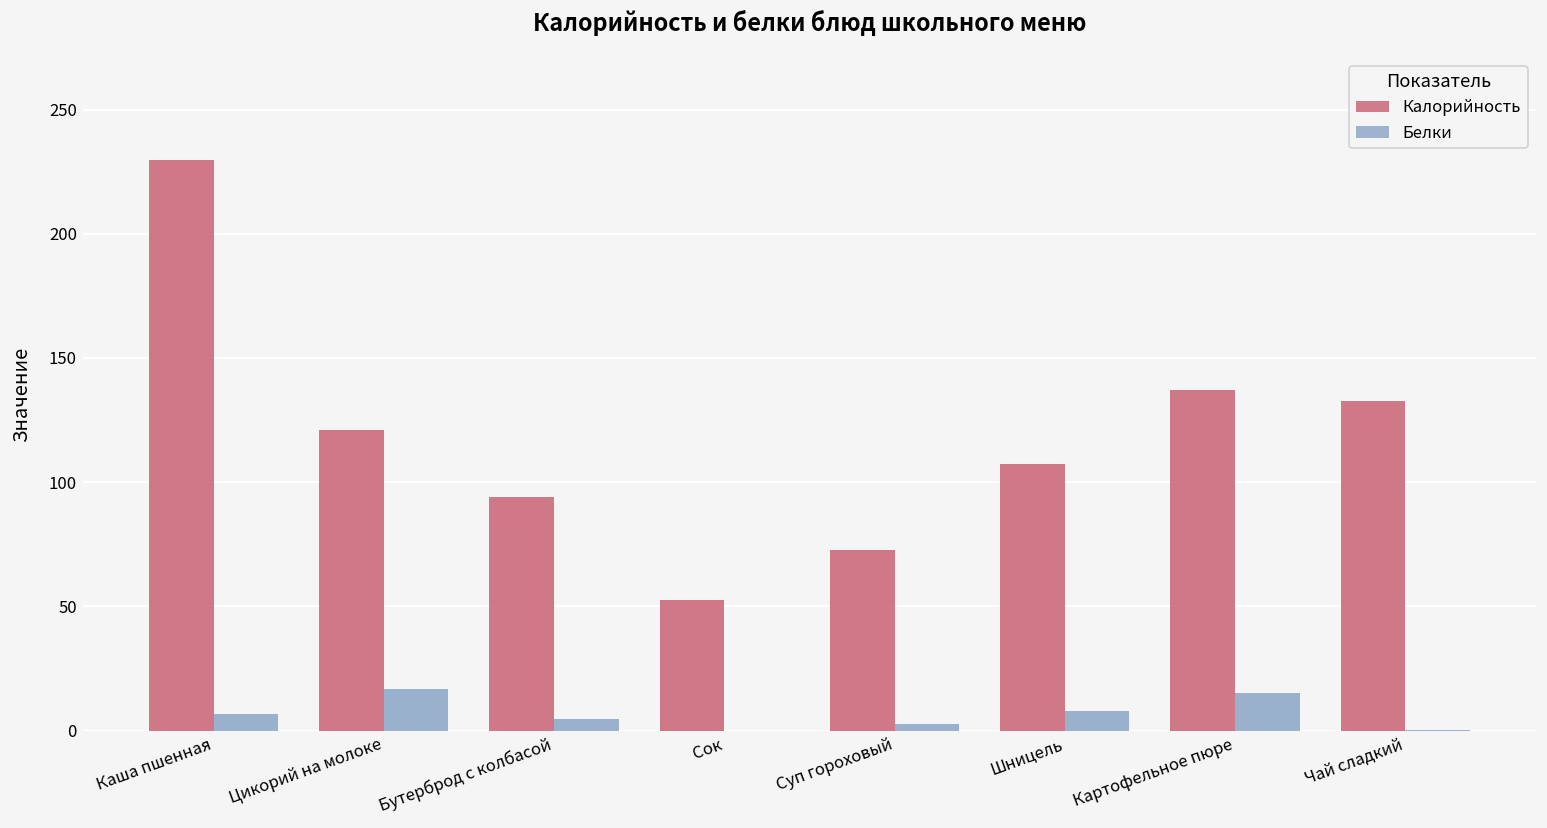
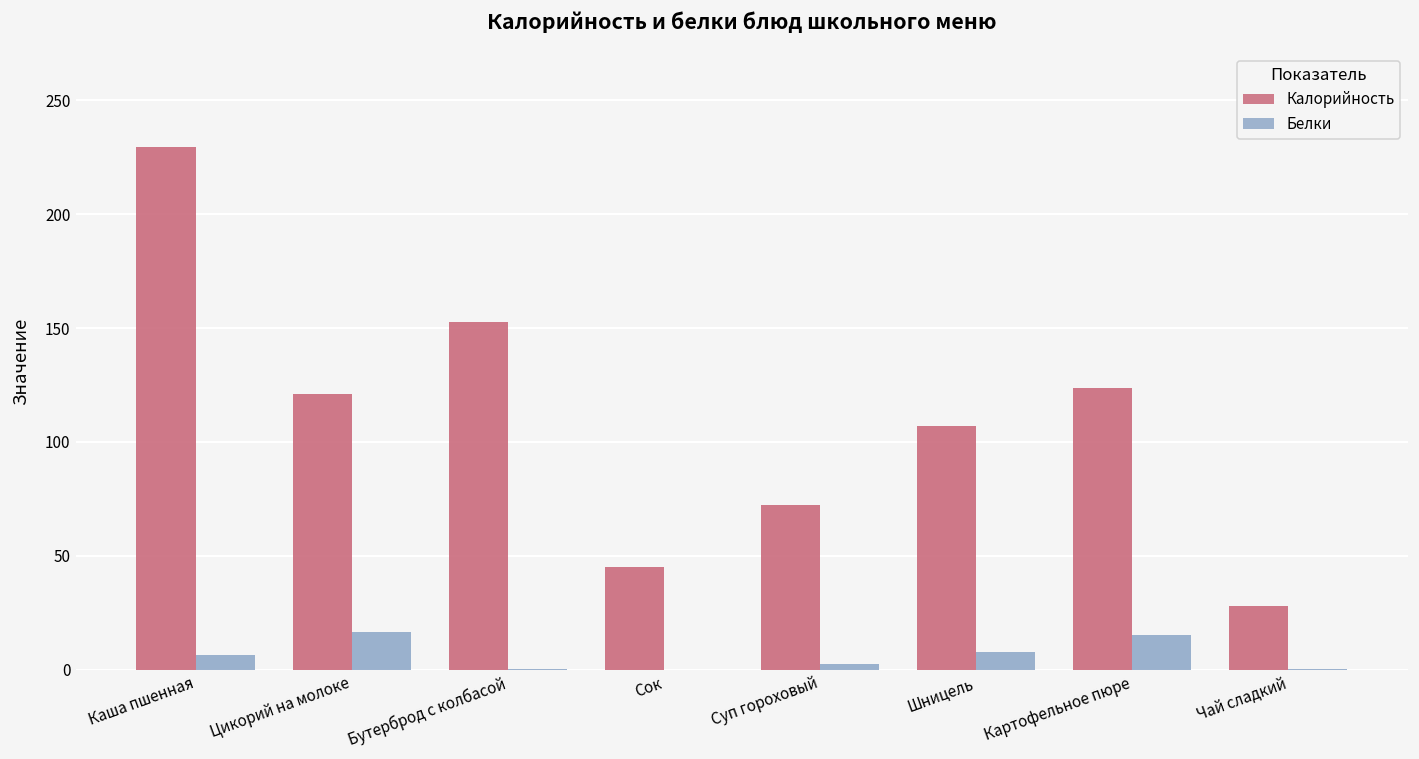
  {
    "Калорийность": {
      "Каша пшенная": 230,
      "Цикорий на молоке": 121,
-     "Бутерброд с колбасой": 94,
-     "Сок": 52,
+     "Бутерброд с колбасой": 153,
+     "Сок": 45,
      "Суп гороховый": 73,
      "Шницель": 107,
-     "Картофельное пюре": 137,
-     "Чай сладкий": 133
+     "Картофельное пюре": 124,
+     "Чай сладкий": 28
    },
    "Белки": {
      "Каша пшенная": 7,
      "Цикорий на молоке": 17,
-     "Бутерброд с колбасой": 5,
+     "Бутерброд с колбасой": 0,
      "Сок": 0,
      "Суп гороховый": 3,
      "Шницель": 8,
      "Картофельное пюре": 15
    }
  }
